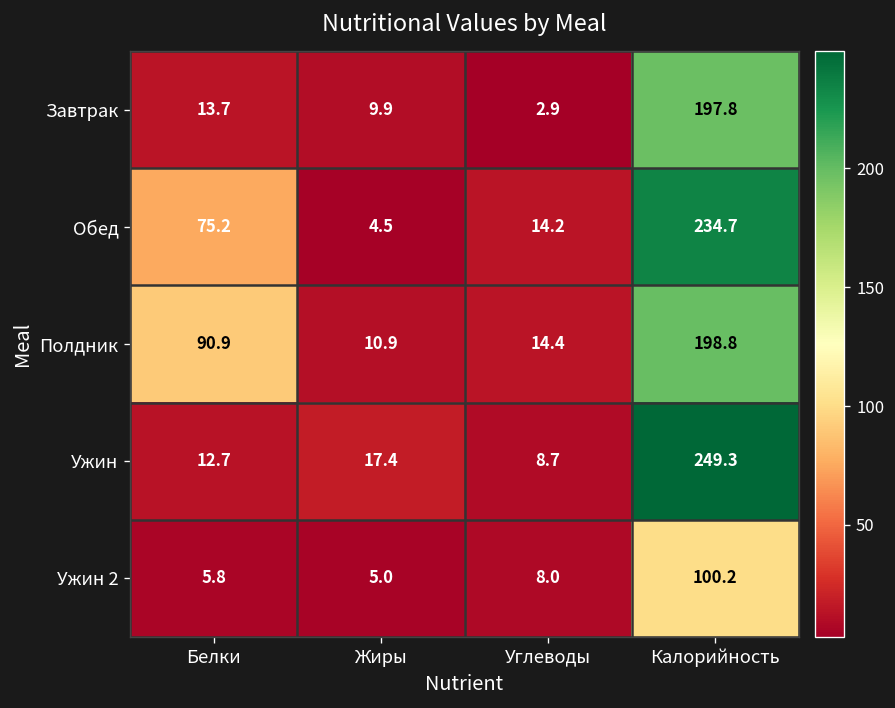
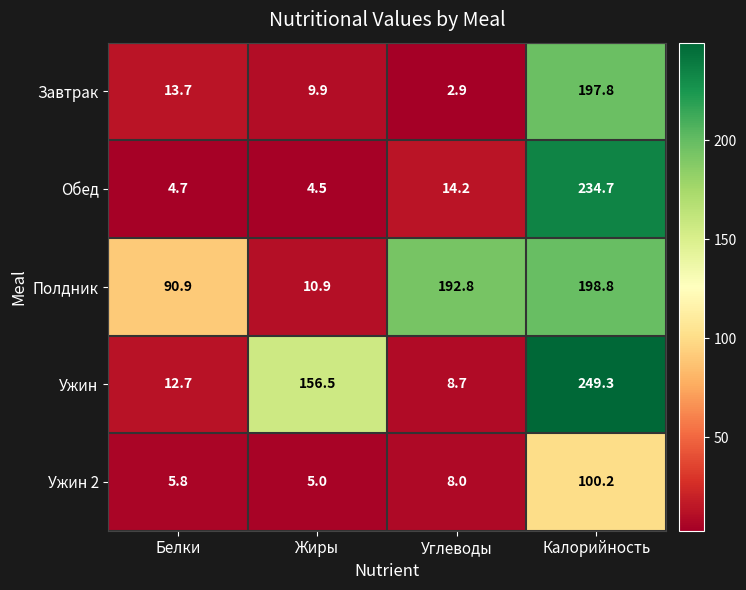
  {
    "Завтрак": {
      "Белки": 13.7,
      "Жиры": 9.9,
      "Углеводы": 2.9,
      "Калорийность": 197.8
    },
    "Обед": {
-     "Белки": 75.2,
+     "Белки": 4.7,
      "Жиры": 4.5,
      "Углеводы": 14.2,
      "Калорийность": 234.7
    },
    "Полдник": {
      "Белки": 90.9,
      "Жиры": 10.9,
-     "Углеводы": 14.4,
+     "Углеводы": 192.8,
      "Калорийность": 198.8
    },
    "Ужин": {
      "Белки": 12.7,
-     "Жиры": 17.4,
+     "Жиры": 156.5,
      "Углеводы": 8.7,
      "Калорийность": 249.3
    },
    "Ужин 2": {
      "Белки": 5.8,
      "Жиры": 5.0,
      "Углеводы": 8.0,
      "Калорийность": 100.2
    }
  }
